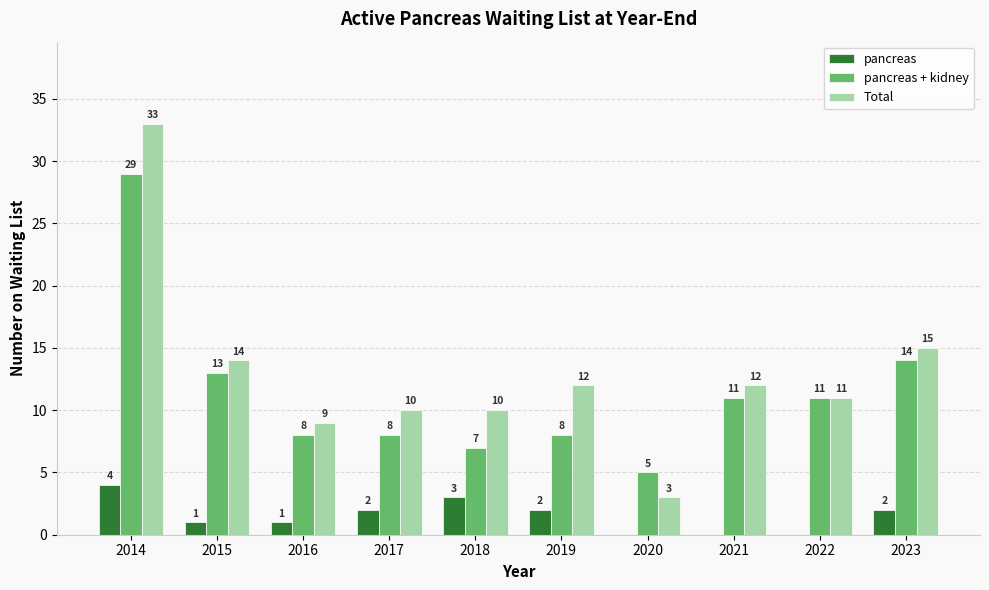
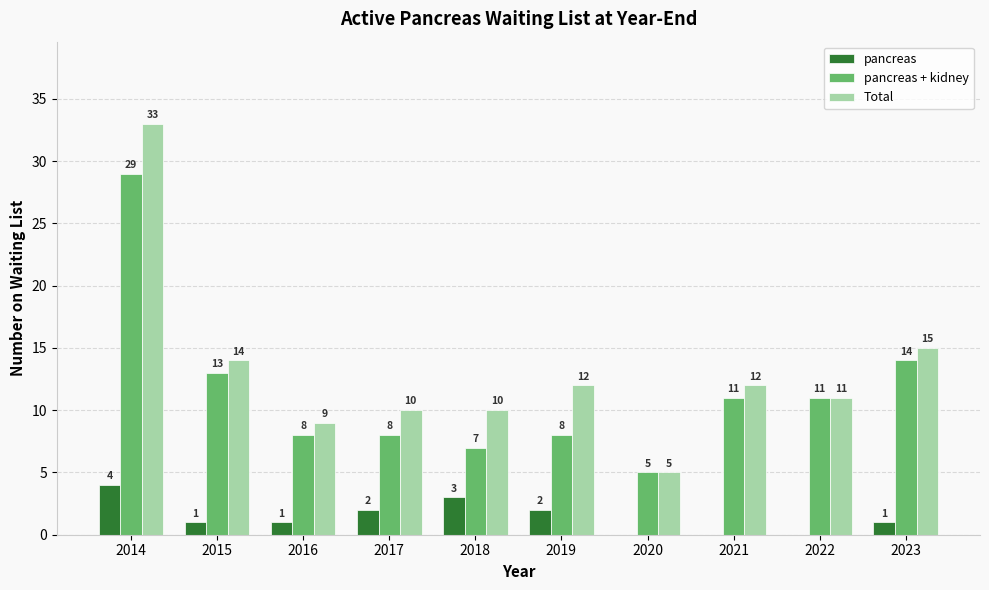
  {
    "pancreas": {
      "2014": 4,
      "2015": 1,
      "2016": 1,
      "2017": 2,
      "2018": 3,
      "2019": 2,
-     "2023": 2
+     "2023": 1
    },
    "pancreas + kidney": {
      "2014": 29,
      "2015": 13,
      "2016": 8,
      "2017": 8,
      "2018": 7,
      "2019": 8,
      "2020": 5,
      "2021": 11,
      "2022": 11,
      "2023": 14
    },
    "Total": {
      "2014": 33,
      "2015": 14,
      "2016": 9,
      "2017": 10,
      "2018": 10,
      "2019": 12,
-     "2020": 3,
+     "2020": 5,
      "2021": 12,
      "2022": 11,
      "2023": 15
    }
  }
